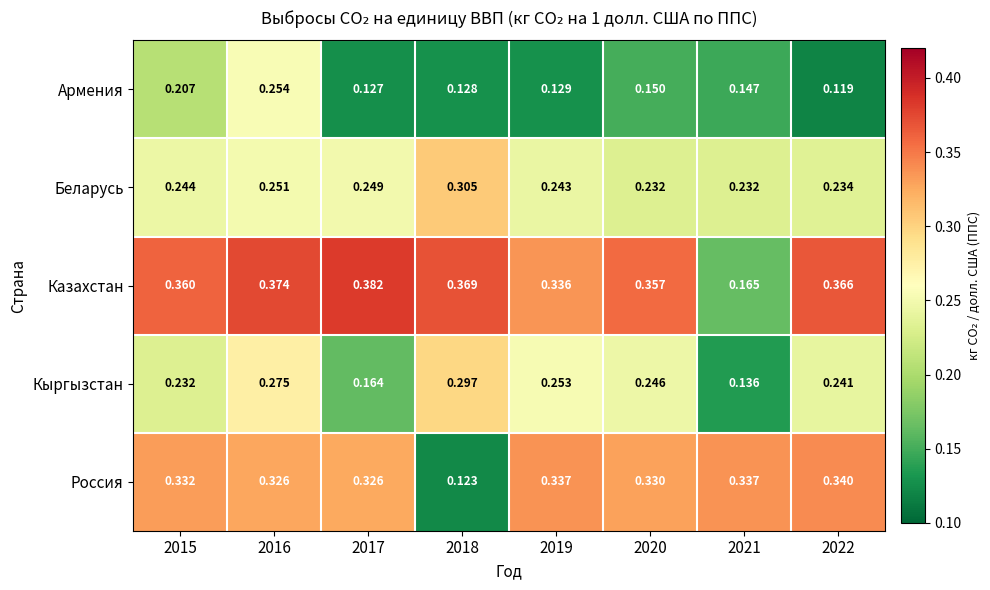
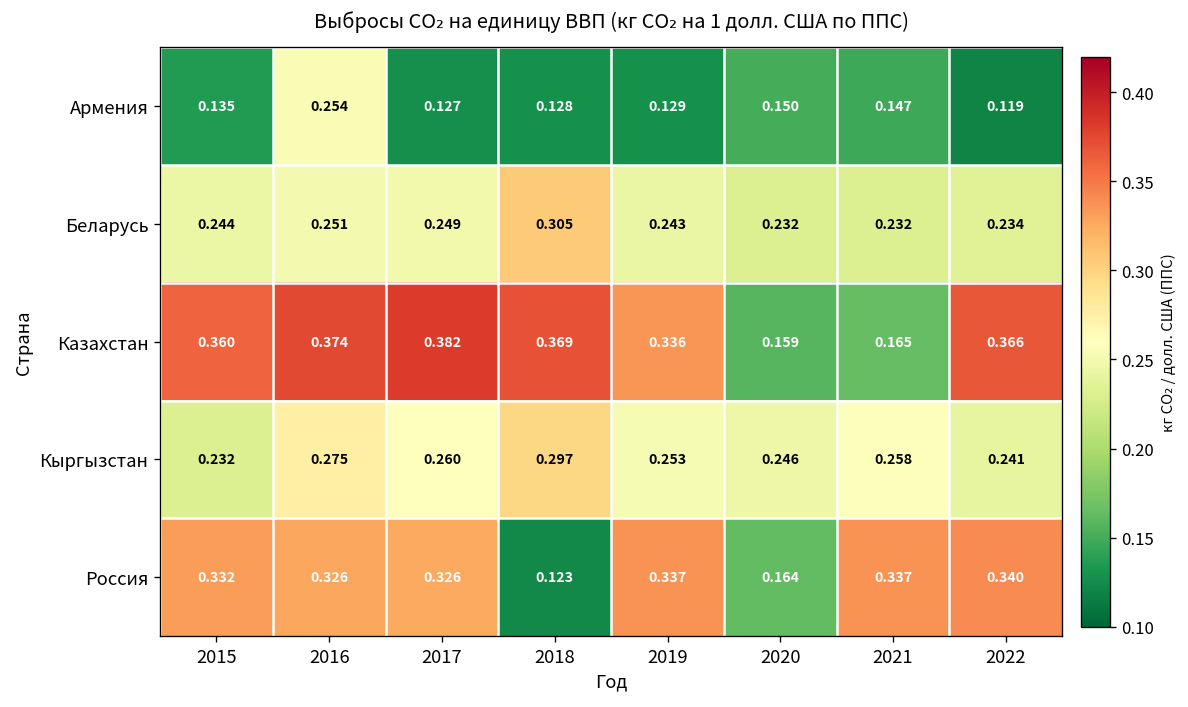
  {
    "Армения": {
-     "2015": 0.207,
+     "2015": 0.135,
      "2016": 0.254,
      "2017": 0.127,
      "2018": 0.128,
      "2019": 0.129,
      "2020": 0.150,
      "2021": 0.147,
      "2022": 0.119
    },
    "Беларусь": {
      "2015": 0.244,
      "2016": 0.251,
      "2017": 0.249,
      "2018": 0.305,
      "2019": 0.243,
      "2020": 0.232,
      "2021": 0.232,
      "2022": 0.234
    },
    "Казахстан": {
      "2015": 0.360,
      "2016": 0.374,
      "2017": 0.382,
      "2018": 0.369,
      "2019": 0.336,
-     "2020": 0.357,
+     "2020": 0.159,
      "2021": 0.165,
      "2022": 0.366
    },
    "Кыргызстан": {
      "2015": 0.232,
      "2016": 0.275,
-     "2017": 0.164,
+     "2017": 0.260,
      "2018": 0.297,
      "2019": 0.253,
      "2020": 0.246,
-     "2021": 0.136,
+     "2021": 0.258,
      "2022": 0.241
    },
    "Россия": {
      "2015": 0.332,
      "2016": 0.326,
      "2017": 0.326,
      "2018": 0.123,
      "2019": 0.337,
-     "2020": 0.330,
+     "2020": 0.164,
      "2021": 0.337,
      "2022": 0.340
    }
  }
